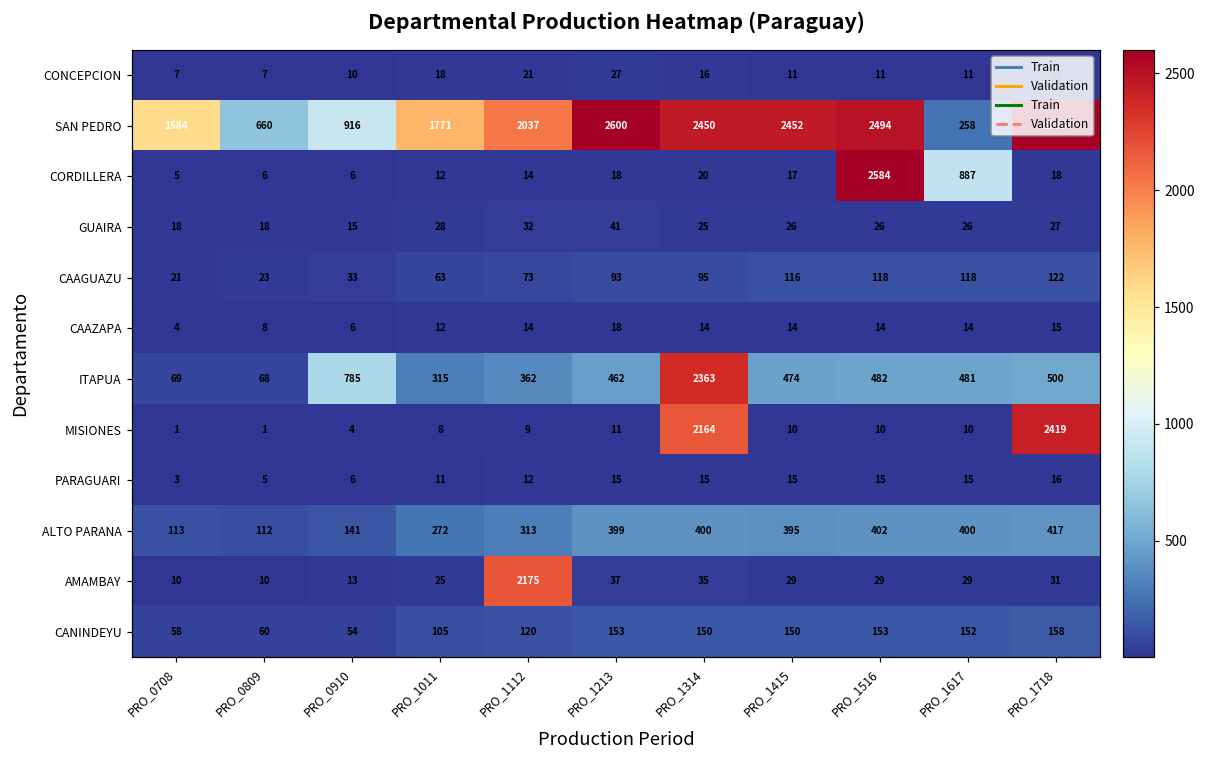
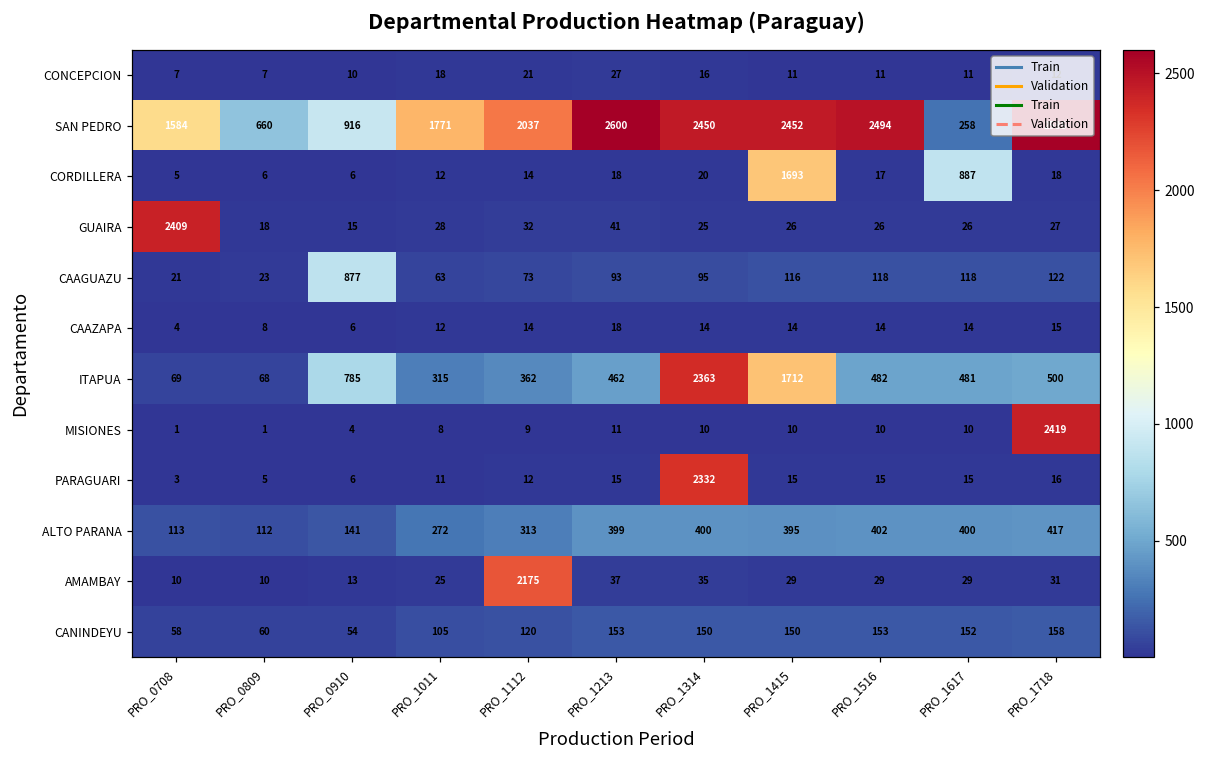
  {
    "CONCEPCION": {
      "PRO_0708": 7,
      "PRO_0809": 7,
      "PRO_0910": 10,
      "PRO_1011": 18,
      "PRO_1112": 21,
      "PRO_1213": 27,
      "PRO_1314": 16,
      "PRO_1415": 11,
      "PRO_1516": 11,
      "PRO_1617": 11
    },
    "SAN PEDRO": {
      "PRO_0708": 1584,
      "PRO_0809": 660,
      "PRO_0910": 916,
      "PRO_1011": 1771,
      "PRO_1112": 2037,
      "PRO_1213": 2600,
      "PRO_1314": 2450,
      "PRO_1415": 2452,
      "PRO_1516": 2494,
      "PRO_1617": 258
    },
    "CORDILLERA": {
      "PRO_0708": 5,
      "PRO_0809": 6,
      "PRO_0910": 6,
      "PRO_1011": 12,
      "PRO_1112": 14,
      "PRO_1213": 18,
      "PRO_1314": 20,
-     "PRO_1415": 17,
-     "PRO_1516": 2584,
+     "PRO_1415": 1693,
+     "PRO_1516": 17,
      "PRO_1617": 887,
      "PRO_1718": 18
    },
    "GUAIRA": {
-     "PRO_0708": 18,
+     "PRO_0708": 2409,
      "PRO_0809": 18,
      "PRO_0910": 15,
      "PRO_1011": 28,
      "PRO_1112": 32,
      "PRO_1213": 41,
      "PRO_1314": 25,
      "PRO_1415": 26,
      "PRO_1516": 26,
      "PRO_1617": 26,
      "PRO_1718": 27
    },
    "CAAGUAZU": {
      "PRO_0708": 21,
      "PRO_0809": 23,
-     "PRO_0910": 33,
+     "PRO_0910": 877,
      "PRO_1011": 63,
      "PRO_1112": 73,
      "PRO_1213": 93,
      "PRO_1314": 95,
      "PRO_1415": 116,
      "PRO_1516": 118,
      "PRO_1617": 118,
      "PRO_1718": 122
    },
    "CAAZAPA": {
      "PRO_0708": 4,
      "PRO_0809": 8,
      "PRO_0910": 6,
      "PRO_1011": 12,
      "PRO_1112": 14,
      "PRO_1213": 18,
      "PRO_1314": 14,
      "PRO_1415": 14,
      "PRO_1516": 14,
      "PRO_1617": 14,
      "PRO_1718": 15
    },
    "ITAPUA": {
      "PRO_0708": 69,
      "PRO_0809": 68,
      "PRO_0910": 785,
      "PRO_1011": 315,
      "PRO_1112": 362,
      "PRO_1213": 462,
      "PRO_1314": 2363,
-     "PRO_1415": 474,
+     "PRO_1415": 1712,
      "PRO_1516": 482,
      "PRO_1617": 481,
      "PRO_1718": 500
    },
    "MISIONES": {
      "PRO_0708": 1,
      "PRO_0809": 1,
      "PRO_0910": 4,
      "PRO_1011": 8,
      "PRO_1112": 9,
      "PRO_1213": 11,
-     "PRO_1314": 2164,
+     "PRO_1314": 10,
      "PRO_1415": 10,
      "PRO_1516": 10,
      "PRO_1617": 10,
      "PRO_1718": 2419
    },
    "PARAGUARI": {
      "PRO_0708": 3,
      "PRO_0809": 5,
      "PRO_0910": 6,
      "PRO_1011": 11,
      "PRO_1112": 12,
      "PRO_1213": 15,
-     "PRO_1314": 15,
+     "PRO_1314": 2332,
      "PRO_1415": 15,
      "PRO_1516": 15,
      "PRO_1617": 15,
      "PRO_1718": 16
    },
    "ALTO PARANA": {
      "PRO_0708": 113,
      "PRO_0809": 112,
      "PRO_0910": 141,
      "PRO_1011": 272,
      "PRO_1112": 313,
      "PRO_1213": 399,
      "PRO_1314": 400,
      "PRO_1415": 395,
      "PRO_1516": 402,
      "PRO_1617": 400,
      "PRO_1718": 417
    },
    "AMAMBAY": {
      "PRO_0708": 10,
      "PRO_0809": 10,
      "PRO_0910": 13,
      "PRO_1011": 25,
      "PRO_1112": 2175,
      "PRO_1213": 37,
      "PRO_1314": 35,
      "PRO_1415": 29,
      "PRO_1516": 29,
      "PRO_1617": 29,
      "PRO_1718": 31
    },
    "CANINDEYU": {
      "PRO_0708": 58,
      "PRO_0809": 60,
      "PRO_0910": 54,
      "PRO_1011": 105,
      "PRO_1112": 120,
      "PRO_1213": 153,
      "PRO_1314": 150,
      "PRO_1415": 150,
      "PRO_1516": 153,
      "PRO_1617": 152,
      "PRO_1718": 158
    }
  }
